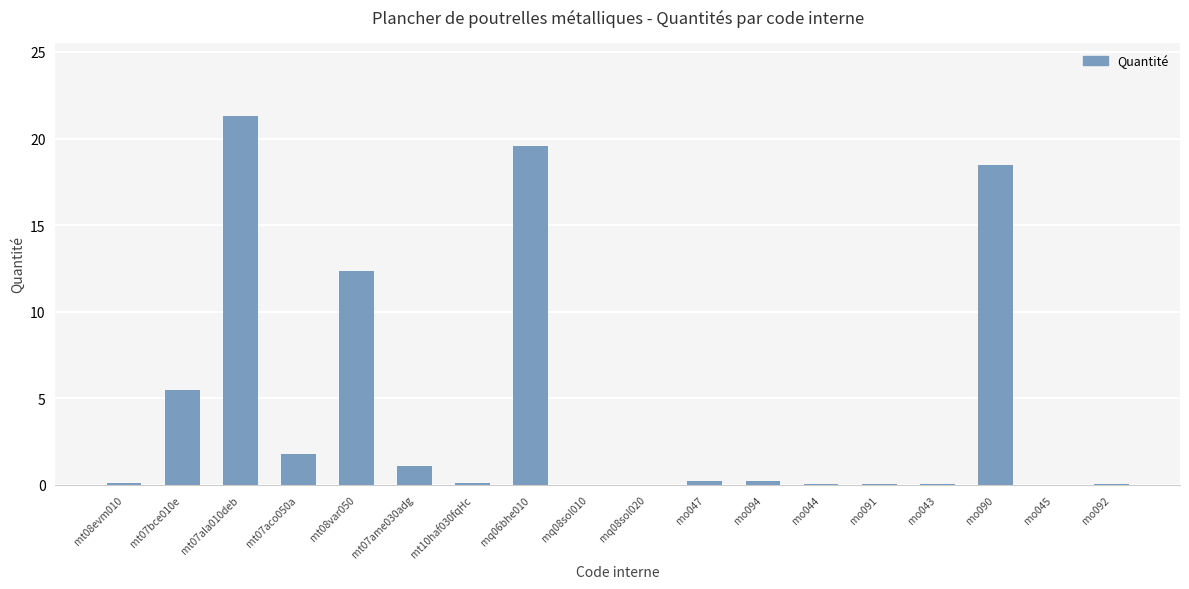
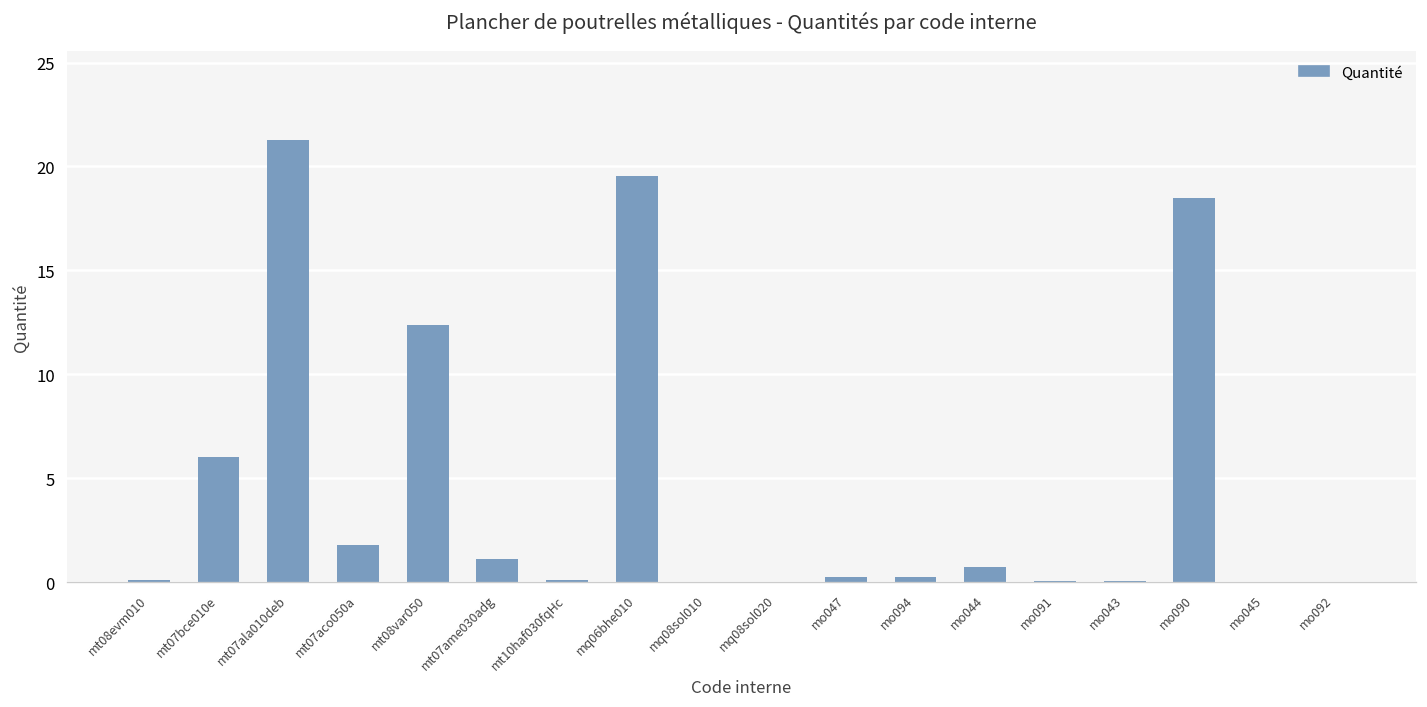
  {
-   "mt07bce010e": 5.5,
+   "mt07bce010e": 6.0,
    "mt07ala010deb": 21.3,
    "mt07aco050a": 1.8,
    "mt08var050": 12.4,
    "mt07ame030adg": 1.1,
    "mq06bhe010": 19.5,
    "mo047": 0.2,
    "mo094": 0.2,
-   "mo044": 0.1,
+   "mo044": 0.7,
    "mo090": 18.5
  }
